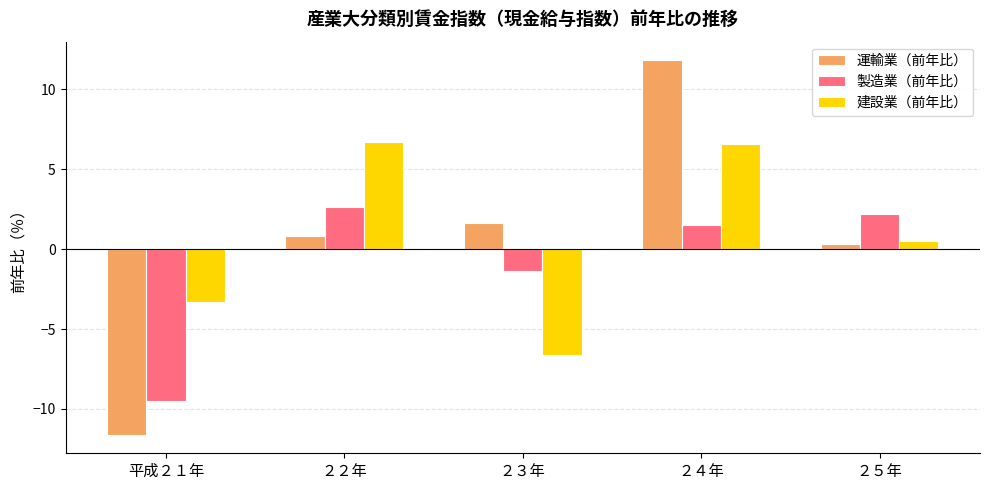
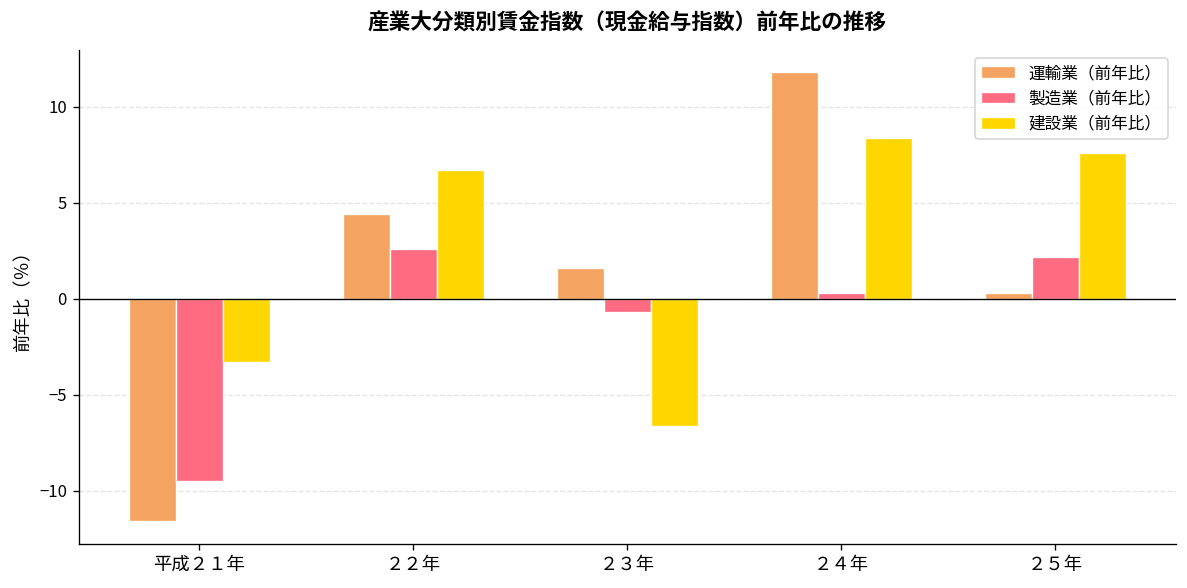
  {
    "運輸業（前年比）": {
      "平成２１年": -11.6,
-     "２２年": 0.8,
+     "２２年": 4.4,
      "２３年": 1.6,
      "２４年": 11.8,
      "２５年": 0.3
    },
    "製造業（前年比）": {
      "平成２１年": -9.5,
      "２２年": 2.6,
-     "２３年": -1.4,
-     "２４年": 1.5,
+     "２３年": -0.7,
+     "２４年": 0.3,
      "２５年": 2.2
    },
    "建設業（前年比）": {
      "平成２１年": -3.3,
      "２２年": 6.7,
      "２３年": -6.6,
-     "２４年": 6.6,
-     "２５年": 0.5
+     "２４年": 8.4,
+     "２５年": 7.6
    }
  }
